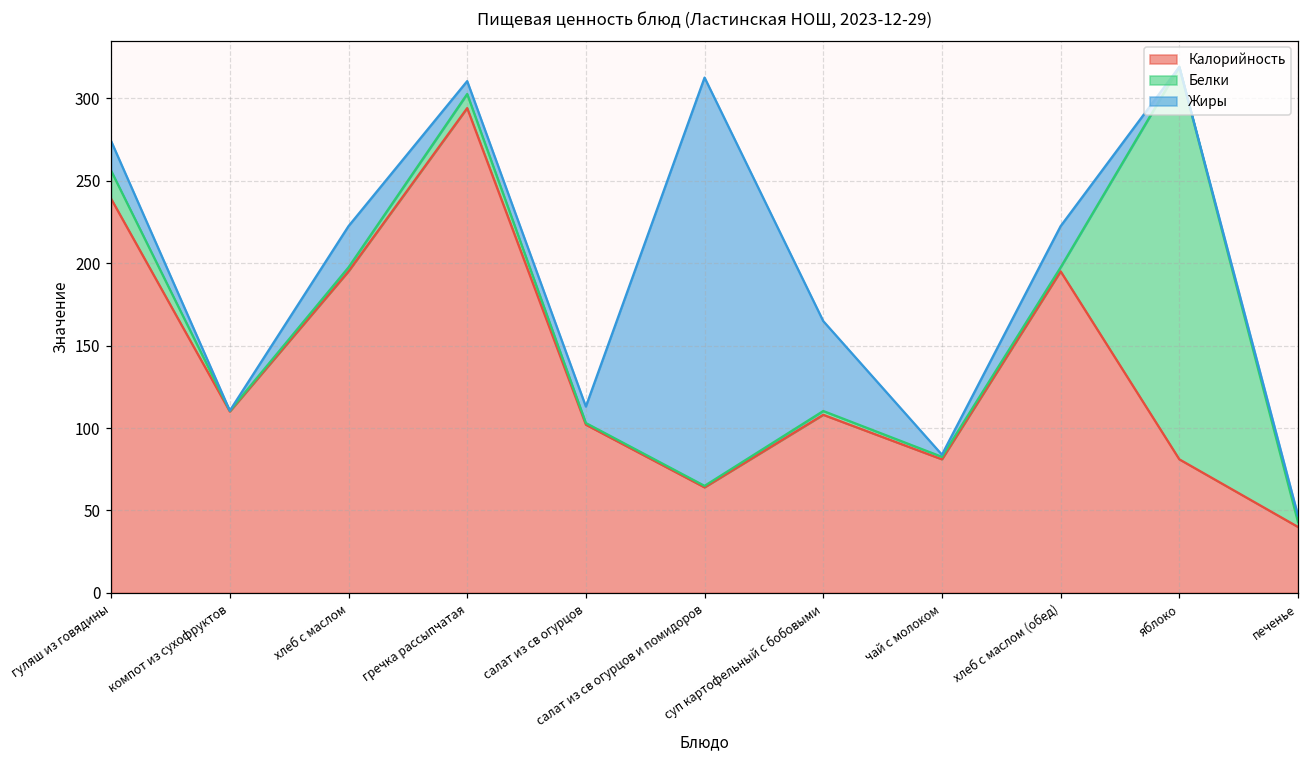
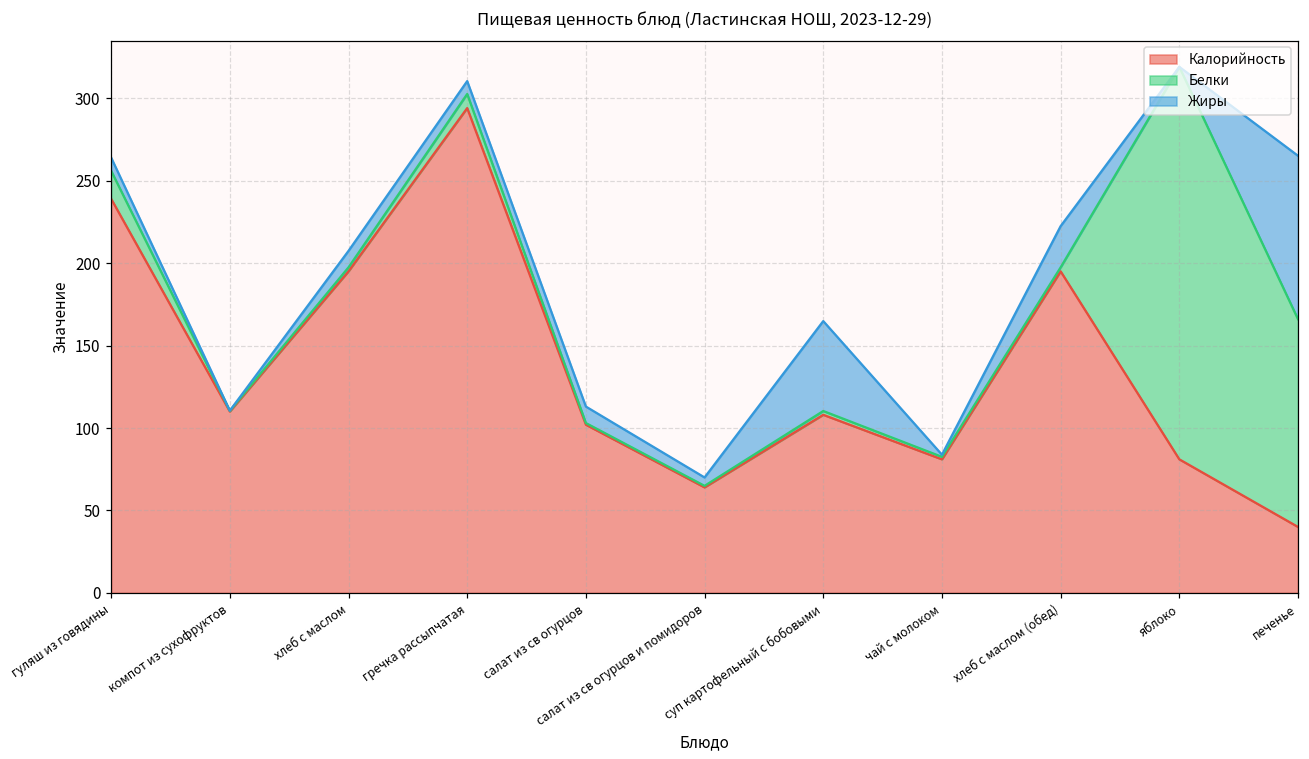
  {
    "Калорийность": {
      "гуляш из говядины": 239,
      "хлеб с маслом": 195,
      "гречка рассыпчатая": 294,
      "суп картофельный с бобовыми": 108,
      "хлеб с маслом (обед)": 195,
      "яблоко": 81,
      "печенье": 40
    },
    "Белки": {
      "гуляш из говядины": 17,
      "хлеб с маслом": 2,
      "гречка рассыпчатая": 9,
      "суп картофельный с бобовыми": 2,
      "хлеб с маслом (обед)": 2,
-     "печенье": 3
+     "печенье": 126
    },
    "Жиры": {
-     "гуляш из говядины": 18,
-     "хлеб с маслом": 25,
+     "гуляш из говядины": 8,
+     "хлеб с маслом": 10,
      "гречка рассыпчатая": 8,
      "салат из св огурцов": 10,
-     "салат из св огурцов и помидоров": 248,
+     "салат из св огурцов и помидоров": 5,
      "суп картофельный с бобовыми": 55,
      "хлеб с маслом (обед)": 25,
-     "печенье": 4
+     "печенье": 99
    }
  }
